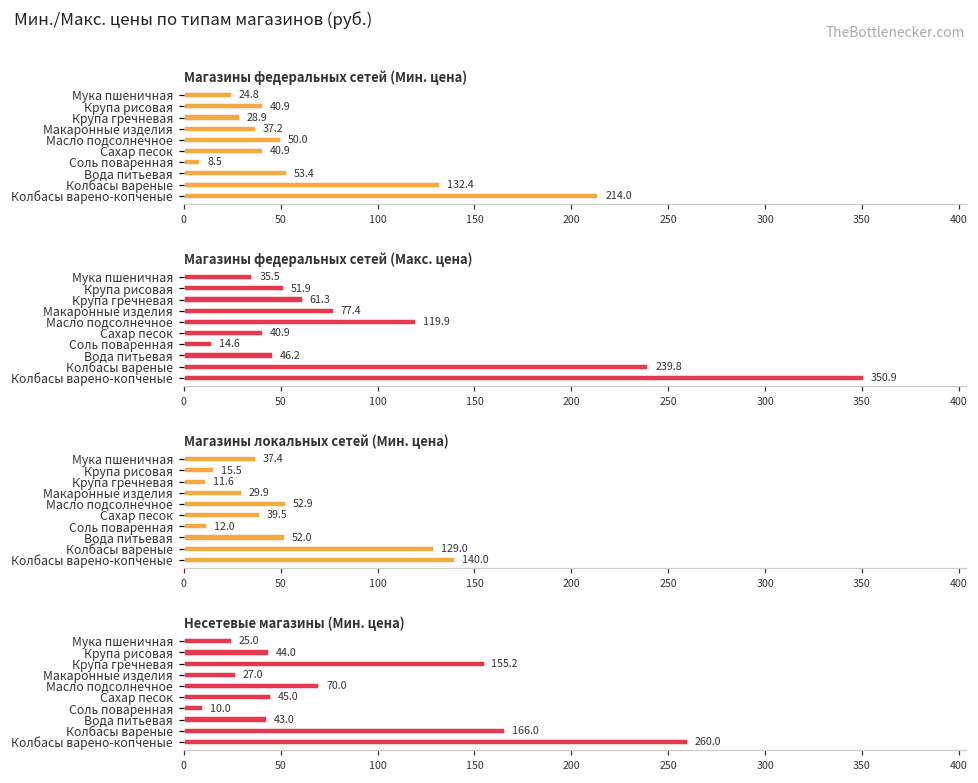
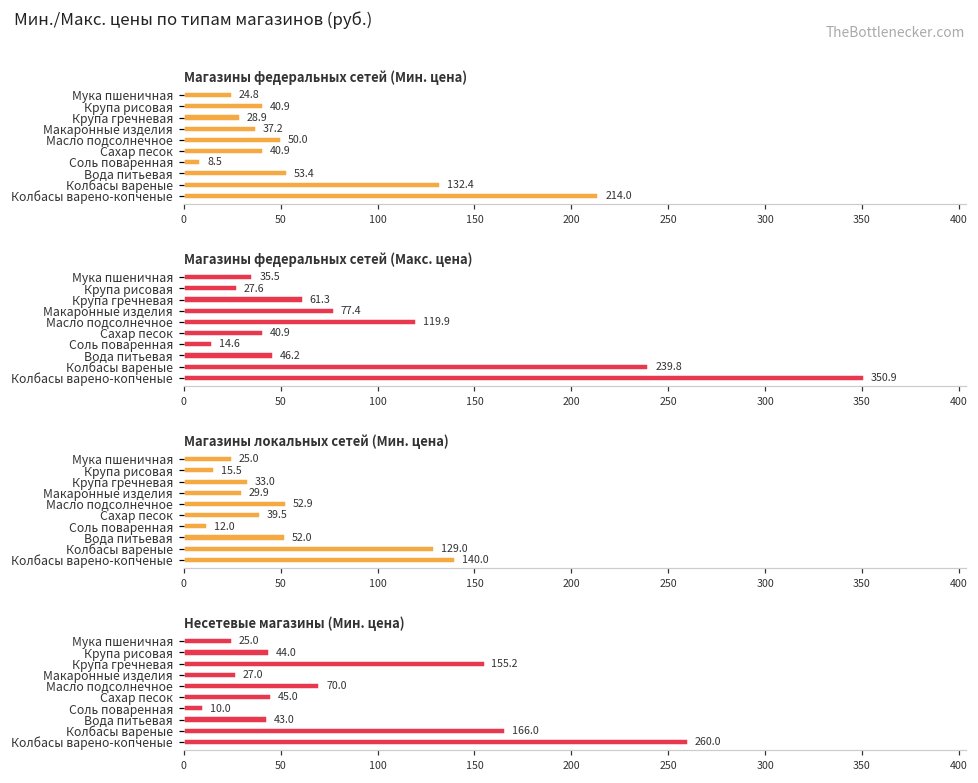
  {
    "Магазины федеральных сетей (Мин. цена)": {
      "Мука пшеничная": 24.8,
      "Крупа рисовая": 40.9,
      "Крупа гречневая": 28.9,
      "Макаронные изделия": 37.2,
      "Масло подсолнечное": 50.0,
      "Сахар песок": 40.9,
      "Соль поваренная": 8.5,
      "Вода питьевая": 53.4,
      "Колбасы вареные": 132.4,
      "Колбасы варено-копченые": 214.0
    },
    "Магазины федеральных сетей (Макс. цена)": {
      "Мука пшеничная": 35.5,
-     "Крупа рисовая": 51.9,
+     "Крупа рисовая": 27.6,
      "Крупа гречневая": 61.3,
      "Макаронные изделия": 77.4,
      "Масло подсолнечное": 119.9,
      "Сахар песок": 40.9,
      "Соль поваренная": 14.6,
      "Вода питьевая": 46.2,
      "Колбасы вареные": 239.8,
      "Колбасы варено-копченые": 350.9
    },
    "Магазины локальных сетей (Мин. цена)": {
-     "Мука пшеничная": 37.4,
+     "Мука пшеничная": 25.0,
      "Крупа рисовая": 15.5,
-     "Крупа гречневая": 11.6,
+     "Крупа гречневая": 33.0,
      "Макаронные изделия": 29.9,
      "Масло подсолнечное": 52.9,
      "Сахар песок": 39.5,
      "Соль поваренная": 12.0,
      "Вода питьевая": 52.0,
      "Колбасы вареные": 129.0,
      "Колбасы варено-копченые": 140.0
    },
    "Несетевые магазины (Мин. цена)": {
      "Мука пшеничная": 25.0,
      "Крупа рисовая": 44.0,
      "Крупа гречневая": 155.2,
      "Макаронные изделия": 27.0,
      "Масло подсолнечное": 70.0,
      "Сахар песок": 45.0,
      "Соль поваренная": 10.0,
      "Вода питьевая": 43.0,
      "Колбасы вареные": 166.0,
      "Колбасы варено-копченые": 260.0
    }
  }
